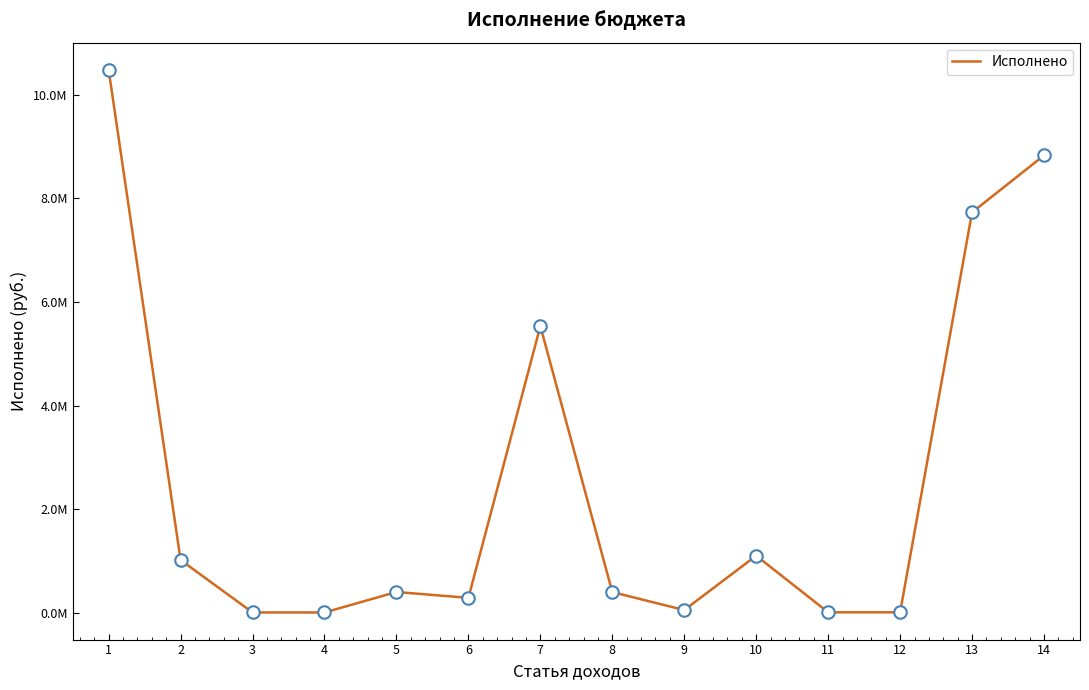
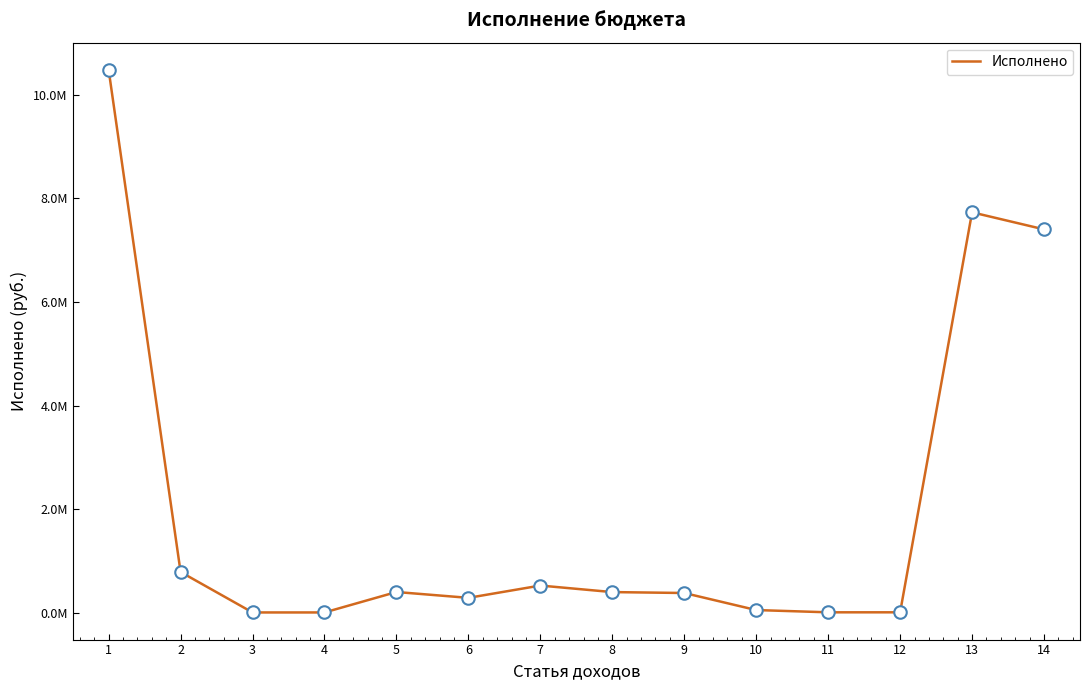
  {
    "1": 10500000,
-   "2": 1000000,
+   "2": 800000,
    "3": 0,
    "4": 0,
    "5": 400000,
    "6": 300000,
-   "7": 5500000,
+   "7": 500000,
    "8": 400000,
-   "9": 100000,
-   "10": 1100000,
+   "9": 400000,
+   "10": 100000,
    "11": 0,
    "12": 0,
    "13": 7700000,
-   "14": 8800000
+   "14": 7400000
  }
